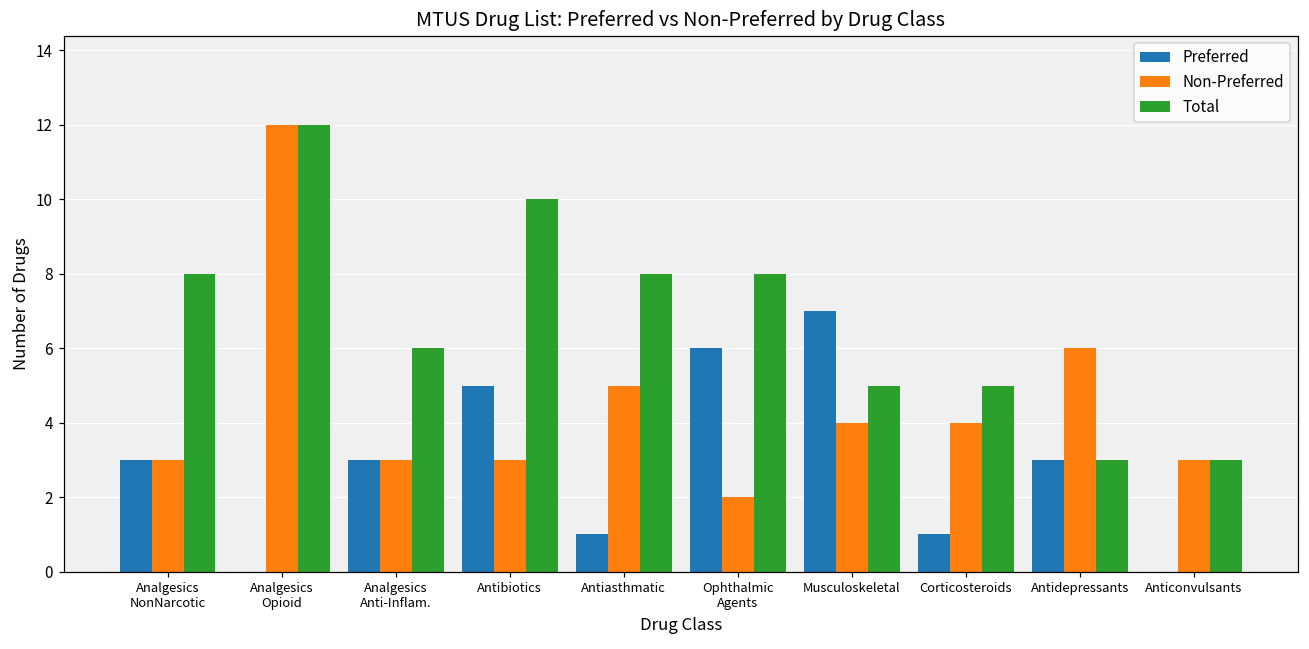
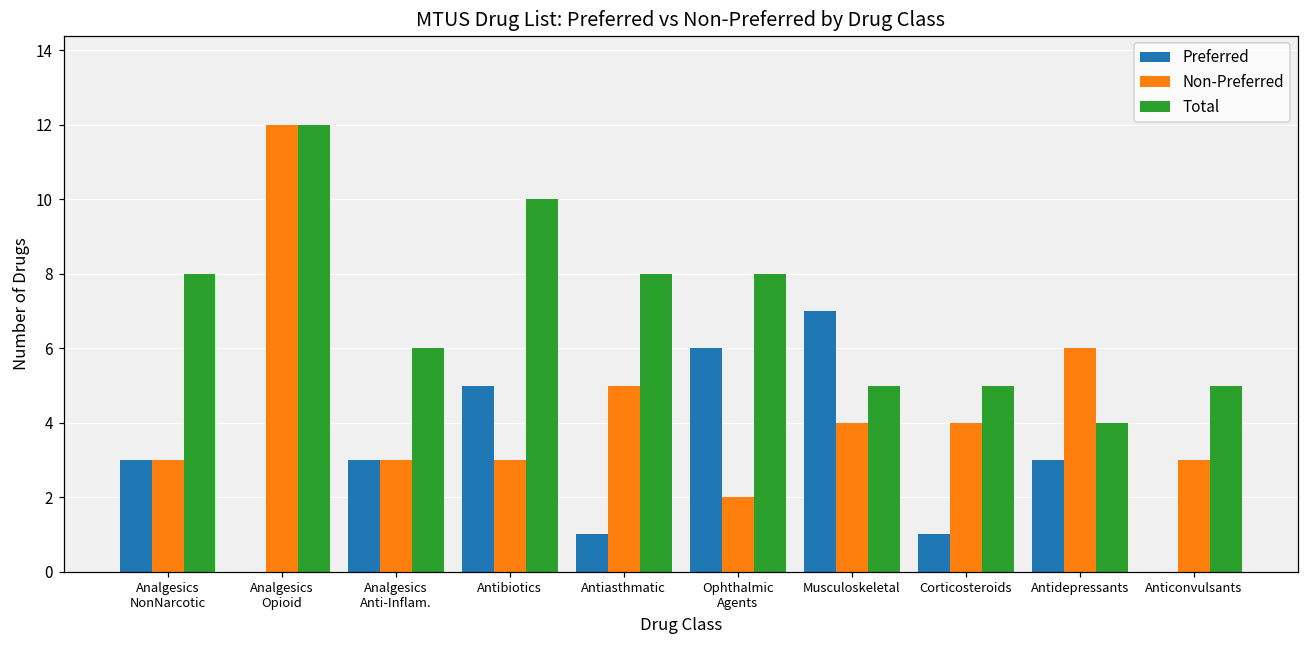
  {
    "Preferred": {
      "Analgesics NonNarcotic": 3,
      "Analgesics Opioid": 0,
      "Analgesics Anti-Inflam.": 3,
      "Antibiotics": 5,
      "Antiasthmatic": 1,
      "Ophthalmic Agents": 6,
      "Musculoskeletal": 7,
      "Corticosteroids": 1,
      "Antidepressants": 3,
      "Anticonvulsants": 0
    },
    "Non-Preferred": {
      "Analgesics NonNarcotic": 3,
      "Analgesics Opioid": 12,
      "Analgesics Anti-Inflam.": 3,
      "Antibiotics": 3,
      "Antiasthmatic": 5,
      "Ophthalmic Agents": 2,
      "Musculoskeletal": 4,
      "Corticosteroids": 4,
      "Antidepressants": 6,
      "Anticonvulsants": 3
    },
    "Total": {
      "Analgesics NonNarcotic": 8,
      "Analgesics Opioid": 12,
      "Analgesics Anti-Inflam.": 6,
      "Antibiotics": 10,
      "Antiasthmatic": 8,
      "Ophthalmic Agents": 8,
      "Musculoskeletal": 5,
      "Corticosteroids": 5,
-     "Antidepressants": 3,
-     "Anticonvulsants": 3
+     "Antidepressants": 4,
+     "Anticonvulsants": 5
    }
  }
